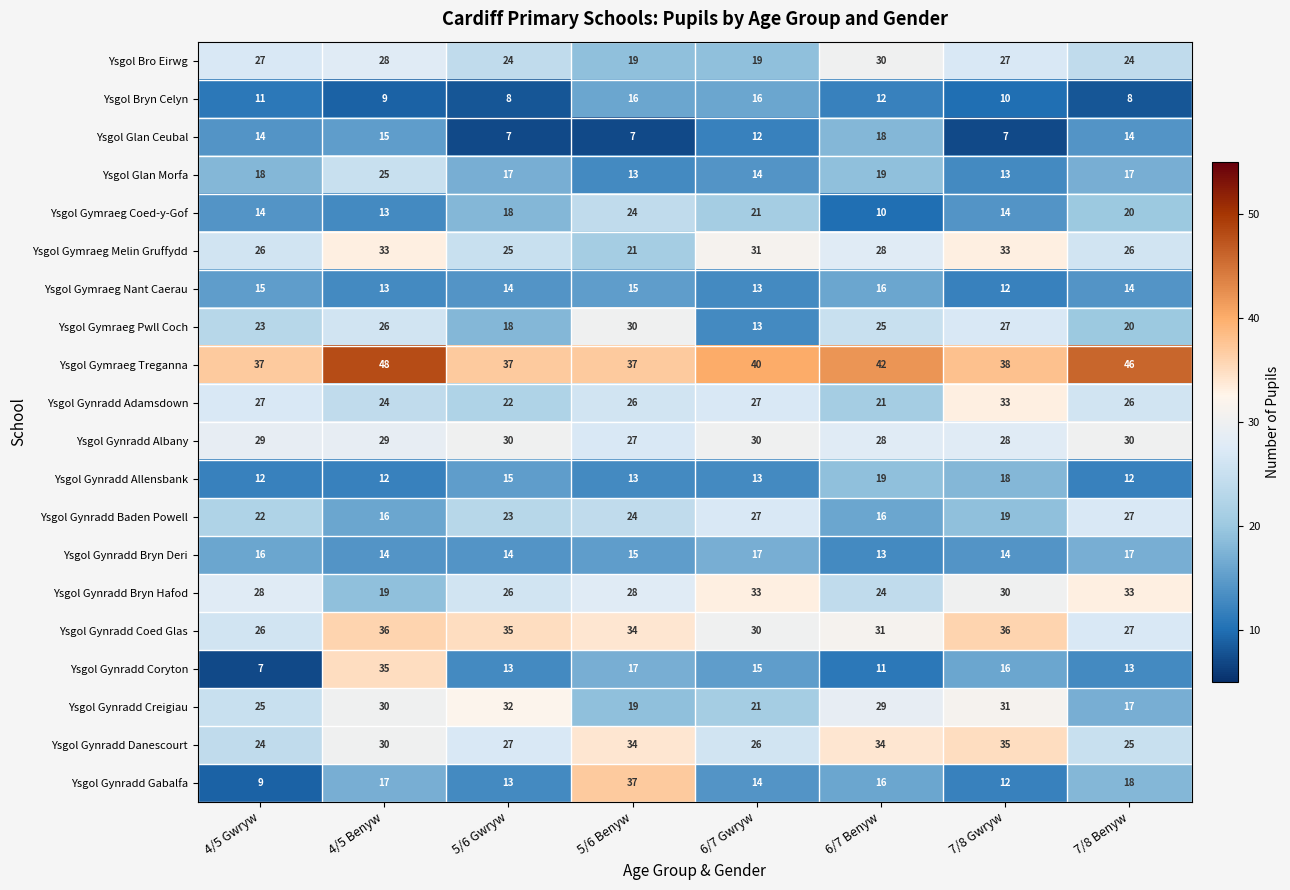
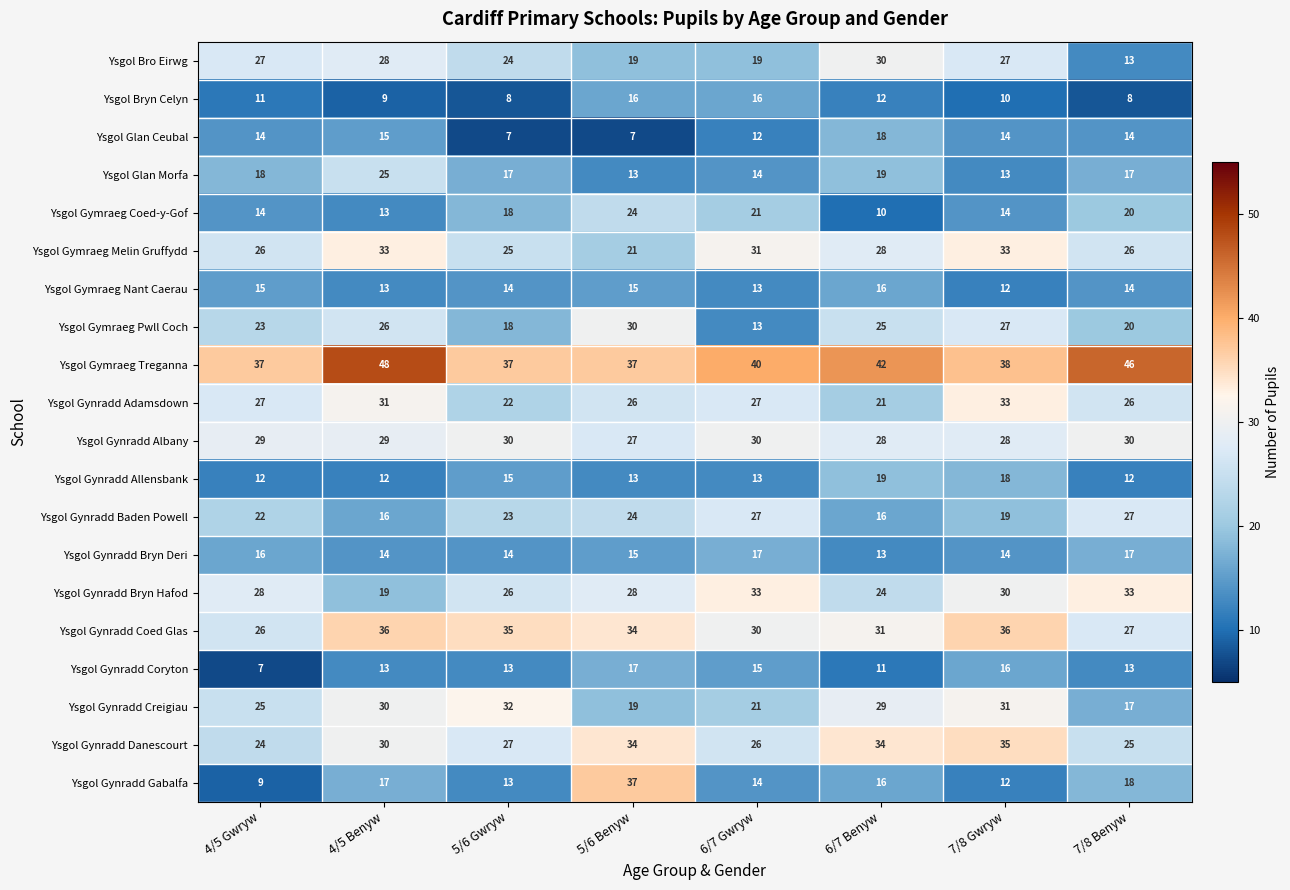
  {
    "Ysgol Bro Eirwg": {
      "4/5 Gwryw": 27,
      "4/5 Benyw": 28,
      "5/6 Gwryw": 24,
      "5/6 Benyw": 19,
      "6/7 Gwryw": 19,
      "6/7 Benyw": 30,
      "7/8 Gwryw": 27,
-     "7/8 Benyw": 24
+     "7/8 Benyw": 13
    },
    "Ysgol Bryn Celyn": {
      "4/5 Gwryw": 11,
      "4/5 Benyw": 9,
      "5/6 Gwryw": 8,
      "5/6 Benyw": 16,
      "6/7 Gwryw": 16,
      "6/7 Benyw": 12,
      "7/8 Gwryw": 10,
      "7/8 Benyw": 8
    },
    "Ysgol Glan Ceubal": {
      "4/5 Gwryw": 14,
      "4/5 Benyw": 15,
      "5/6 Gwryw": 7,
      "5/6 Benyw": 7,
      "6/7 Gwryw": 12,
      "6/7 Benyw": 18,
-     "7/8 Gwryw": 7,
+     "7/8 Gwryw": 14,
      "7/8 Benyw": 14
    },
    "Ysgol Glan Morfa": {
      "4/5 Gwryw": 18,
      "4/5 Benyw": 25,
      "5/6 Gwryw": 17,
      "5/6 Benyw": 13,
      "6/7 Gwryw": 14,
      "6/7 Benyw": 19,
      "7/8 Gwryw": 13,
      "7/8 Benyw": 17
    },
    "Ysgol Gymraeg Coed-y-Gof": {
      "4/5 Gwryw": 14,
      "4/5 Benyw": 13,
      "5/6 Gwryw": 18,
      "5/6 Benyw": 24,
      "6/7 Gwryw": 21,
      "6/7 Benyw": 10,
      "7/8 Gwryw": 14,
      "7/8 Benyw": 20
    },
    "Ysgol Gymraeg Melin Gruffydd": {
      "4/5 Gwryw": 26,
      "4/5 Benyw": 33,
      "5/6 Gwryw": 25,
      "5/6 Benyw": 21,
      "6/7 Gwryw": 31,
      "6/7 Benyw": 28,
      "7/8 Gwryw": 33,
      "7/8 Benyw": 26
    },
    "Ysgol Gymraeg Nant Caerau": {
      "4/5 Gwryw": 15,
      "4/5 Benyw": 13,
      "5/6 Gwryw": 14,
      "5/6 Benyw": 15,
      "6/7 Gwryw": 13,
      "6/7 Benyw": 16,
      "7/8 Gwryw": 12,
      "7/8 Benyw": 14
    },
    "Ysgol Gymraeg Pwll Coch": {
      "4/5 Gwryw": 23,
      "4/5 Benyw": 26,
      "5/6 Gwryw": 18,
      "5/6 Benyw": 30,
      "6/7 Gwryw": 13,
      "6/7 Benyw": 25,
      "7/8 Gwryw": 27,
      "7/8 Benyw": 20
    },
    "Ysgol Gymraeg Treganna": {
      "4/5 Gwryw": 37,
      "4/5 Benyw": 48,
      "5/6 Gwryw": 37,
      "5/6 Benyw": 37,
      "6/7 Gwryw": 40,
      "6/7 Benyw": 42,
      "7/8 Gwryw": 38,
      "7/8 Benyw": 46
    },
    "Ysgol Gynradd Adamsdown": {
      "4/5 Gwryw": 27,
-     "4/5 Benyw": 24,
+     "4/5 Benyw": 31,
      "5/6 Gwryw": 22,
      "5/6 Benyw": 26,
      "6/7 Gwryw": 27,
      "6/7 Benyw": 21,
      "7/8 Gwryw": 33,
      "7/8 Benyw": 26
    },
    "Ysgol Gynradd Albany": {
      "4/5 Gwryw": 29,
      "4/5 Benyw": 29,
      "5/6 Gwryw": 30,
      "5/6 Benyw": 27,
      "6/7 Gwryw": 30,
      "6/7 Benyw": 28,
      "7/8 Gwryw": 28,
      "7/8 Benyw": 30
    },
    "Ysgol Gynradd Allensbank": {
      "4/5 Gwryw": 12,
      "4/5 Benyw": 12,
      "5/6 Gwryw": 15,
      "5/6 Benyw": 13,
      "6/7 Gwryw": 13,
      "6/7 Benyw": 19,
      "7/8 Gwryw": 18,
      "7/8 Benyw": 12
    },
    "Ysgol Gynradd Baden Powell": {
      "4/5 Gwryw": 22,
      "4/5 Benyw": 16,
      "5/6 Gwryw": 23,
      "5/6 Benyw": 24,
      "6/7 Gwryw": 27,
      "6/7 Benyw": 16,
      "7/8 Gwryw": 19,
      "7/8 Benyw": 27
    },
    "Ysgol Gynradd Bryn Deri": {
      "4/5 Gwryw": 16,
      "4/5 Benyw": 14,
      "5/6 Gwryw": 14,
      "5/6 Benyw": 15,
      "6/7 Gwryw": 17,
      "6/7 Benyw": 13,
      "7/8 Gwryw": 14,
      "7/8 Benyw": 17
    },
    "Ysgol Gynradd Bryn Hafod": {
      "4/5 Gwryw": 28,
      "4/5 Benyw": 19,
      "5/6 Gwryw": 26,
      "5/6 Benyw": 28,
      "6/7 Gwryw": 33,
      "6/7 Benyw": 24,
      "7/8 Gwryw": 30,
      "7/8 Benyw": 33
    },
    "Ysgol Gynradd Coed Glas": {
      "4/5 Gwryw": 26,
      "4/5 Benyw": 36,
      "5/6 Gwryw": 35,
      "5/6 Benyw": 34,
      "6/7 Gwryw": 30,
      "6/7 Benyw": 31,
      "7/8 Gwryw": 36,
      "7/8 Benyw": 27
    },
    "Ysgol Gynradd Coryton": {
      "4/5 Gwryw": 7,
-     "4/5 Benyw": 35,
+     "4/5 Benyw": 13,
      "5/6 Gwryw": 13,
      "5/6 Benyw": 17,
      "6/7 Gwryw": 15,
      "6/7 Benyw": 11,
      "7/8 Gwryw": 16,
      "7/8 Benyw": 13
    },
    "Ysgol Gynradd Creigiau": {
      "4/5 Gwryw": 25,
      "4/5 Benyw": 30,
      "5/6 Gwryw": 32,
      "5/6 Benyw": 19,
      "6/7 Gwryw": 21,
      "6/7 Benyw": 29,
      "7/8 Gwryw": 31,
      "7/8 Benyw": 17
    },
    "Ysgol Gynradd Danescourt": {
      "4/5 Gwryw": 24,
      "4/5 Benyw": 30,
      "5/6 Gwryw": 27,
      "5/6 Benyw": 34,
      "6/7 Gwryw": 26,
      "6/7 Benyw": 34,
      "7/8 Gwryw": 35,
      "7/8 Benyw": 25
    },
    "Ysgol Gynradd Gabalfa": {
      "4/5 Gwryw": 9,
      "4/5 Benyw": 17,
      "5/6 Gwryw": 13,
      "5/6 Benyw": 37,
      "6/7 Gwryw": 14,
      "6/7 Benyw": 16,
      "7/8 Gwryw": 12,
      "7/8 Benyw": 18
    }
  }
